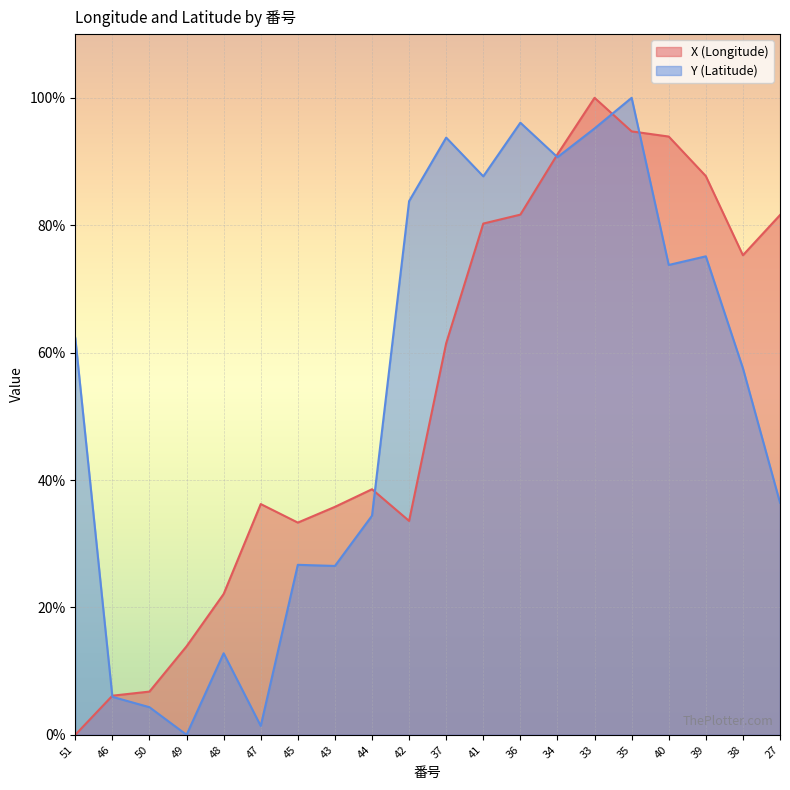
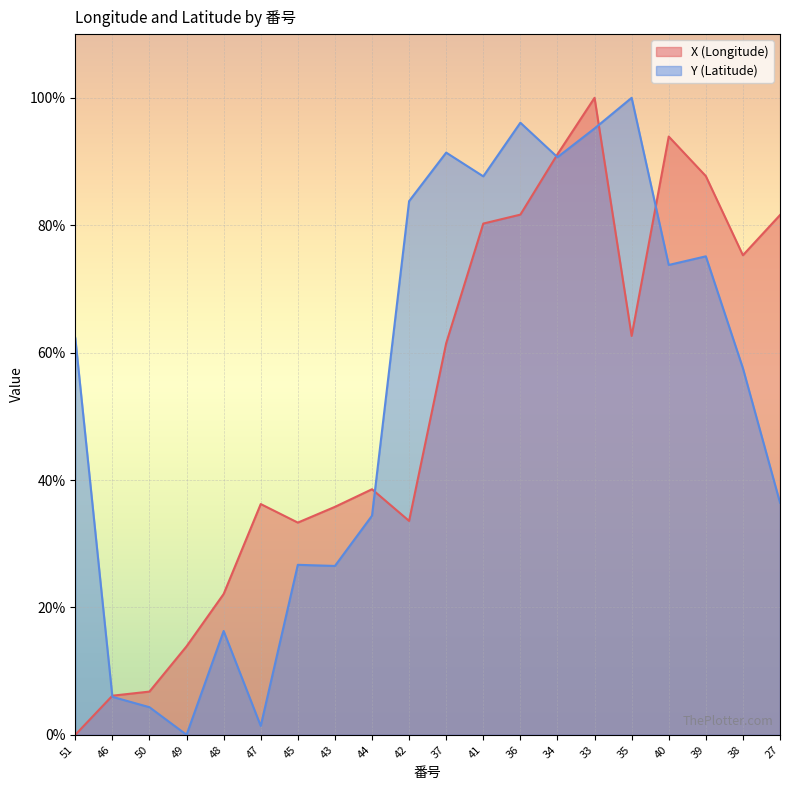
  {
    "X (Longitude)": {
      "51": "0%",
      "50": "7%",
      "49": "14%",
      "48": "22%",
      "47": "36%",
      "45": "33%",
      "43": "36%",
      "44": "39%",
      "42": "34%",
      "37": "61%",
      "41": "80%",
      "36": "82%",
      "34": "91%",
      "33": "100%",
-     "35": "95%",
+     "35": "63%",
      "40": "94%",
      "39": "88%",
      "38": "75%",
      "27": "82%"
    },
    "Y (Latitude)": {
      "51": "62%",
      "50": "4%",
      "49": "0%",
-     "48": "13%",
+     "48": "16%",
      "47": "1%",
      "45": "27%",
      "43": "27%",
      "44": "34%",
      "42": "84%",
-     "37": "94%",
+     "37": "91%",
      "41": "88%",
      "36": "96%",
      "34": "91%",
      "33": "95%",
      "35": "100%",
      "40": "74%",
      "39": "75%",
      "38": "58%",
      "27": "36%"
    }
  }
